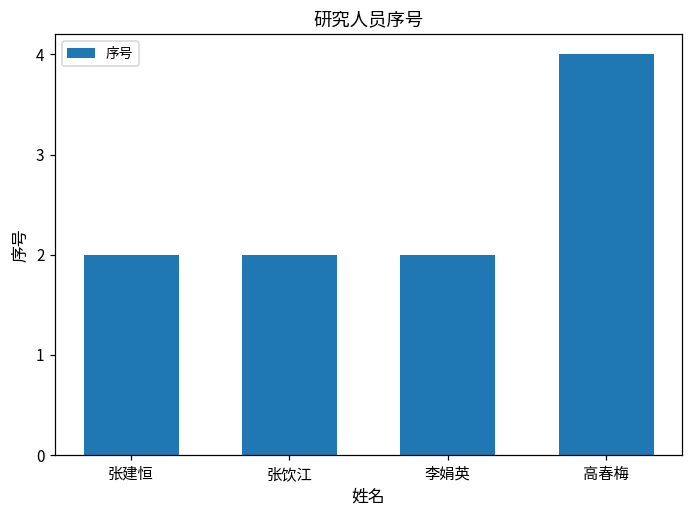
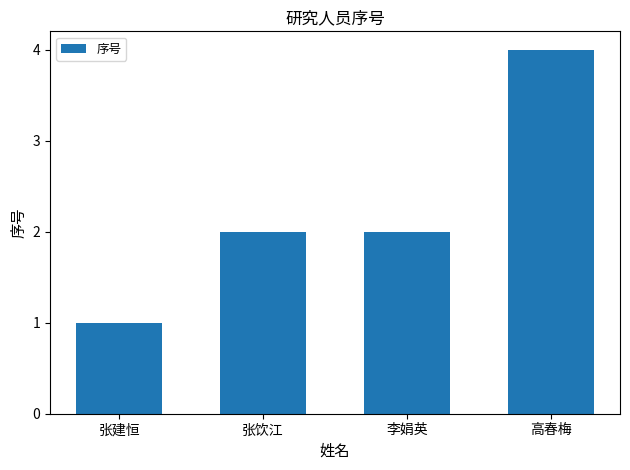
  {
-   "张建恒": 2,
+   "张建恒": 1,
    "张饮江": 2,
    "李娟英": 2,
    "高春梅": 4
  }
